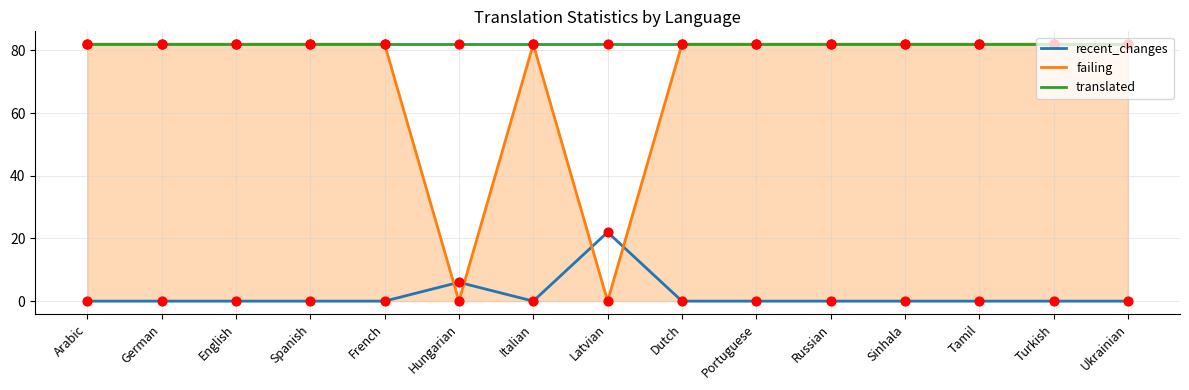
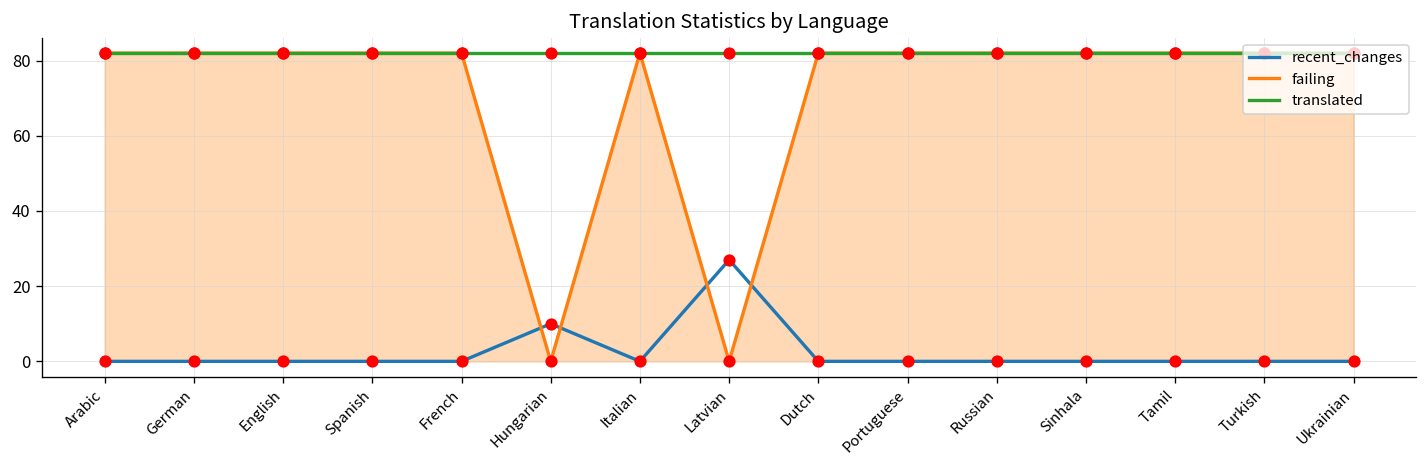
  {
    "recent_changes": {
      "Arabic": 0,
      "German": 0,
      "English": 0,
      "Spanish": 0,
      "French": 0,
-     "Hungarian": 6,
+     "Hungarian": 10,
      "Italian": 0,
-     "Latvian": 22,
+     "Latvian": 27,
      "Dutch": 0,
      "Portuguese": 0,
      "Russian": 0,
      "Sinhala": 0,
      "Tamil": 0,
      "Turkish": 0,
      "Ukrainian": 0
    },
    "failing": {
      "Hungarian": 0,
      "Latvian": 0
    },
    "translated": {
      "Hungarian": 82,
      "Latvian": 82
    }
  }
